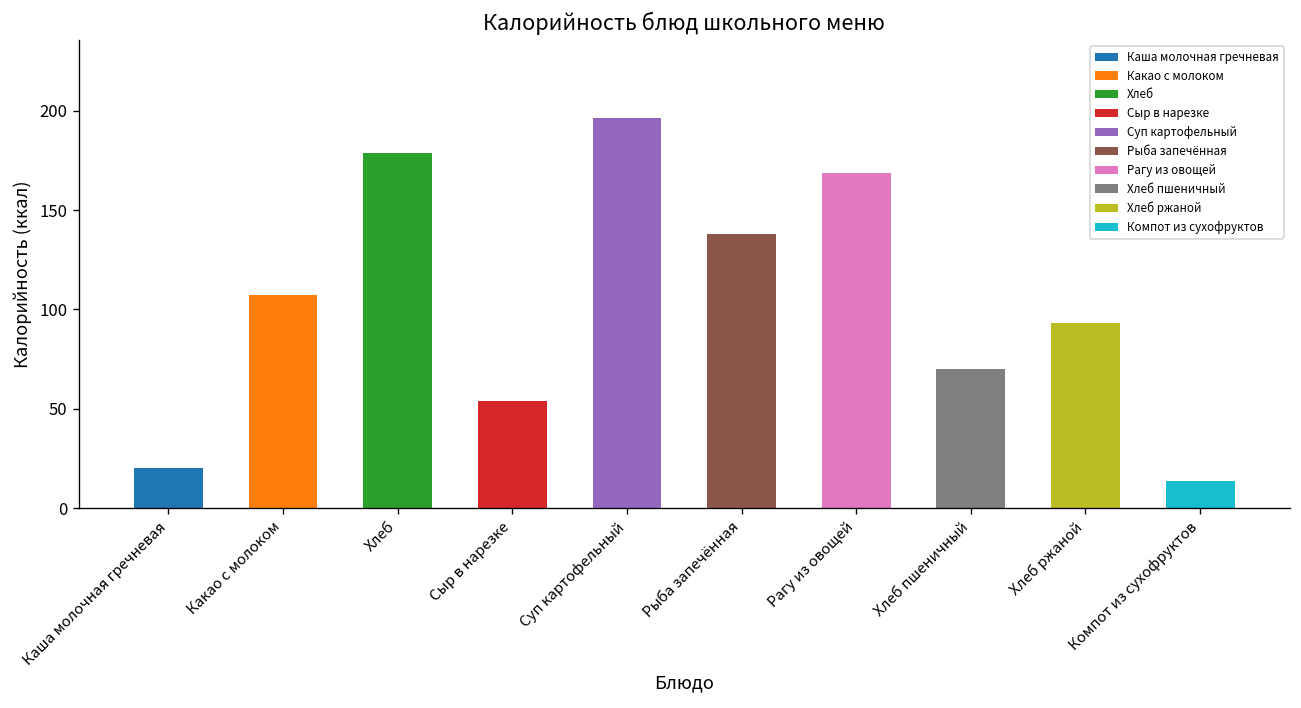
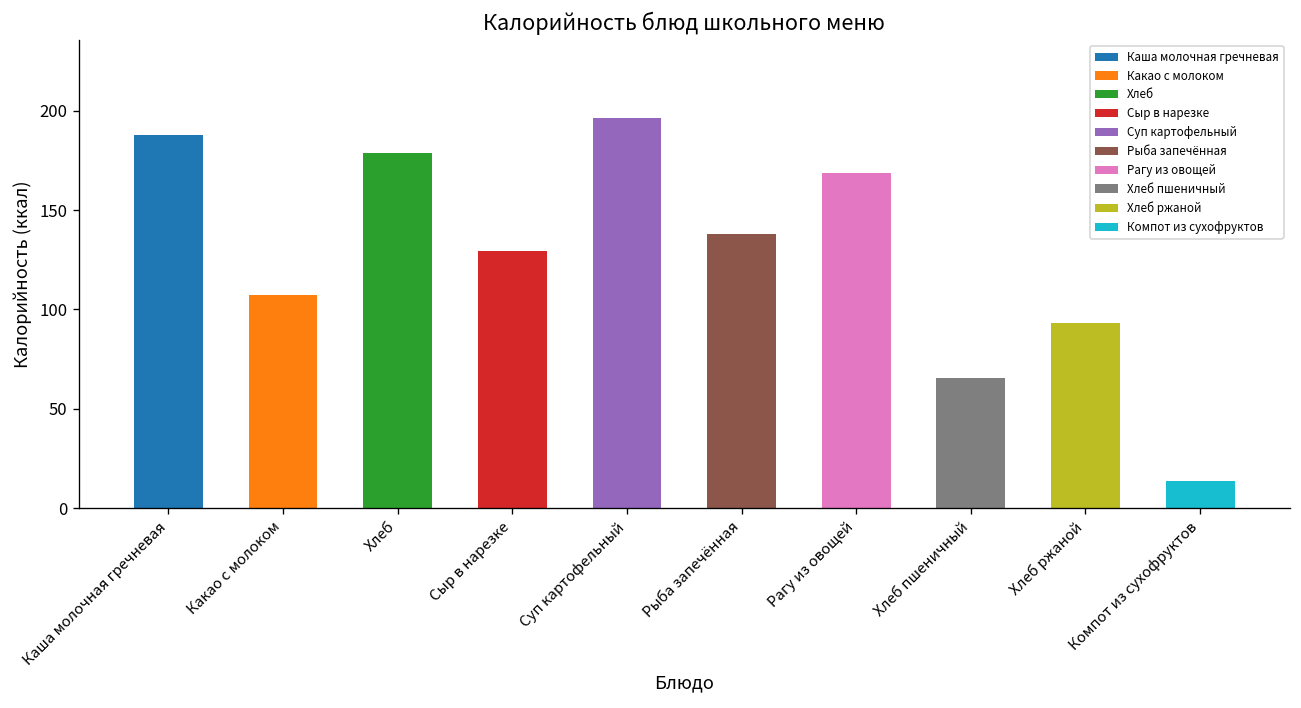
  {
-   "Каша молочная гречневая": 20,
+   "Каша молочная гречневая": 188,
    "Какао с молоком": 107,
    "Хлеб": 179,
-   "Сыр в нарезке": 54,
+   "Сыр в нарезке": 130,
    "Суп картофельный": 196,
    "Рыба запечённая": 138,
    "Рагу из овощей": 168,
-   "Хлеб пшеничный": 70,
+   "Хлеб пшеничный": 65,
    "Хлеб ржаной": 93,
    "Компот из сухофруктов": 14
  }
